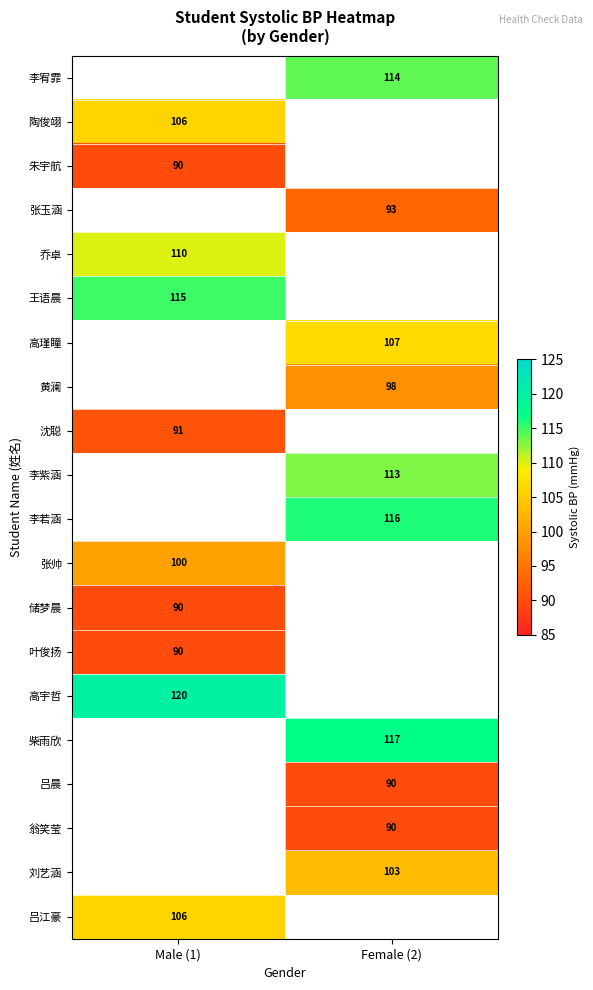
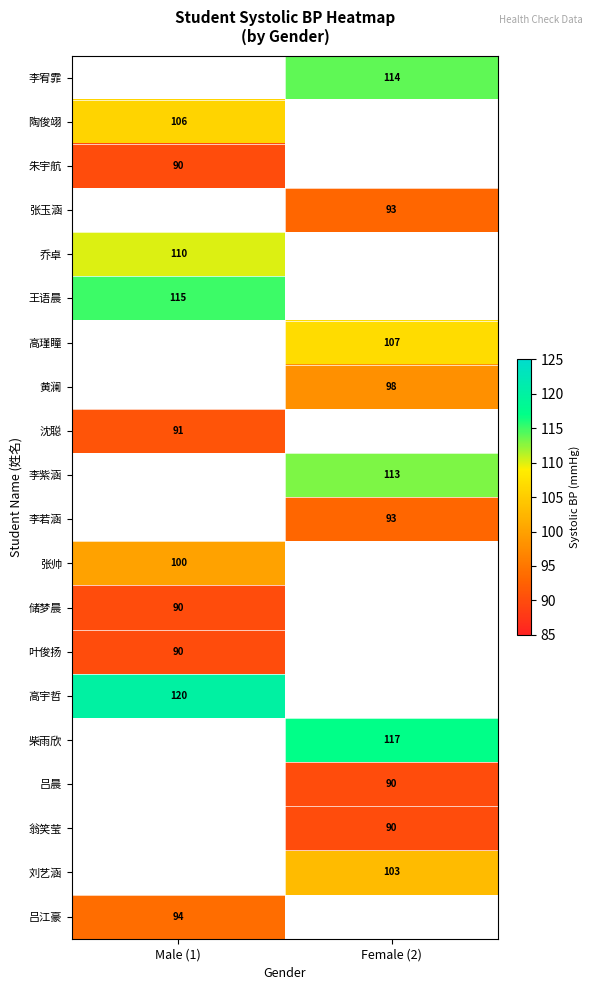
  {
    "李宥霏": {
      "Female (2)": 114
    },
    "陶俊翊": {
      "Male (1)": 106
    },
    "朱宇航": {
      "Male (1)": 90
    },
    "张玉涵": {
      "Female (2)": 93
    },
    "乔卓": {
      "Male (1)": 110
    },
    "王语晨": {
      "Male (1)": 115
    },
    "高瑾瞳": {
      "Female (2)": 107
    },
    "黄澜": {
      "Female (2)": 98
    },
    "沈聪": {
      "Male (1)": 91
    },
    "李紫涵": {
      "Female (2)": 113
    },
    "李若涵": {
-     "Female (2)": 116
+     "Female (2)": 93
    },
    "张帅": {
      "Male (1)": 100
    },
    "储梦晨": {
      "Male (1)": 90
    },
    "叶俊扬": {
      "Male (1)": 90
    },
    "高宇哲": {
      "Male (1)": 120
    },
    "柴雨欣": {
      "Female (2)": 117
    },
    "吕晨": {
      "Female (2)": 90
    },
    "翁笑莹": {
      "Female (2)": 90
    },
    "刘艺涵": {
      "Female (2)": 103
    },
    "吕江豪": {
-     "Male (1)": 106
+     "Male (1)": 94
    }
  }
